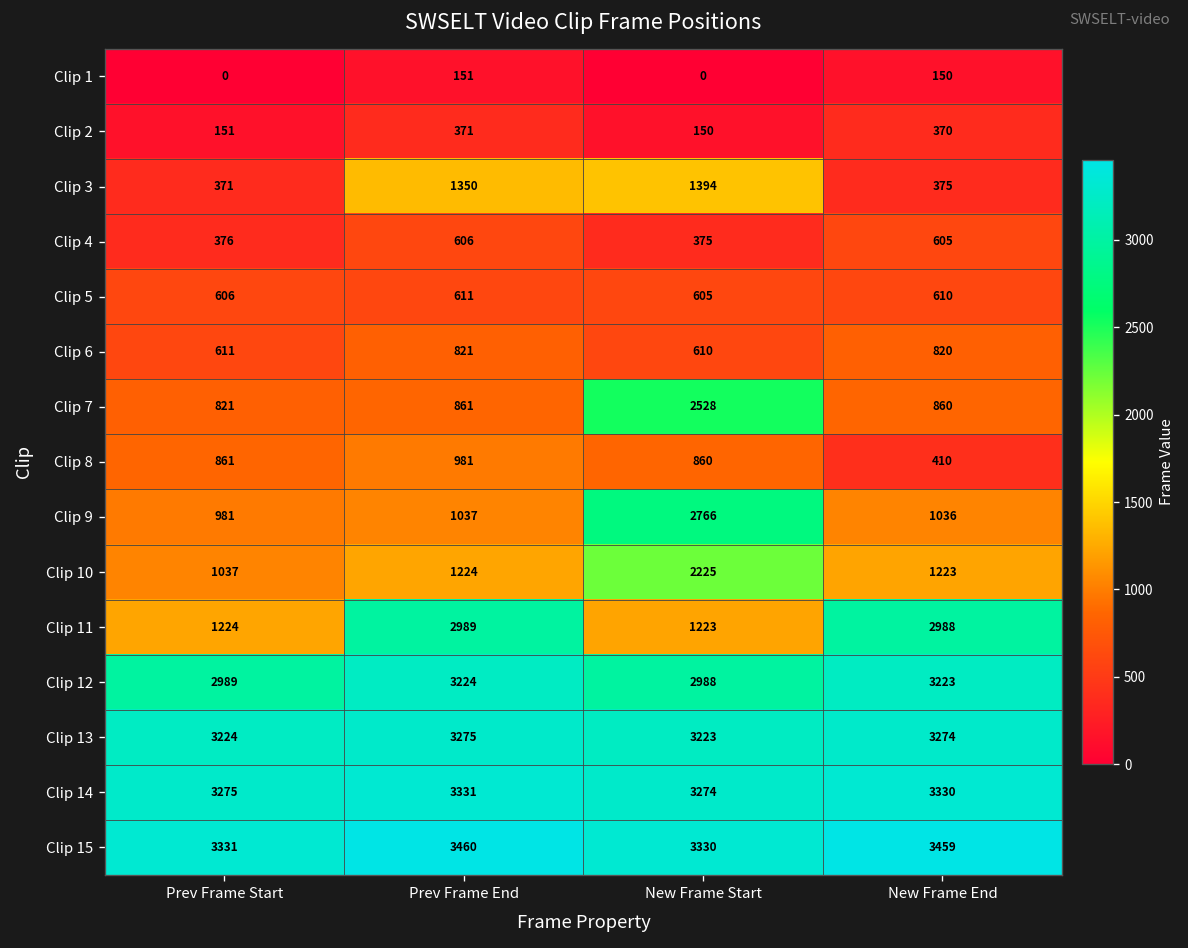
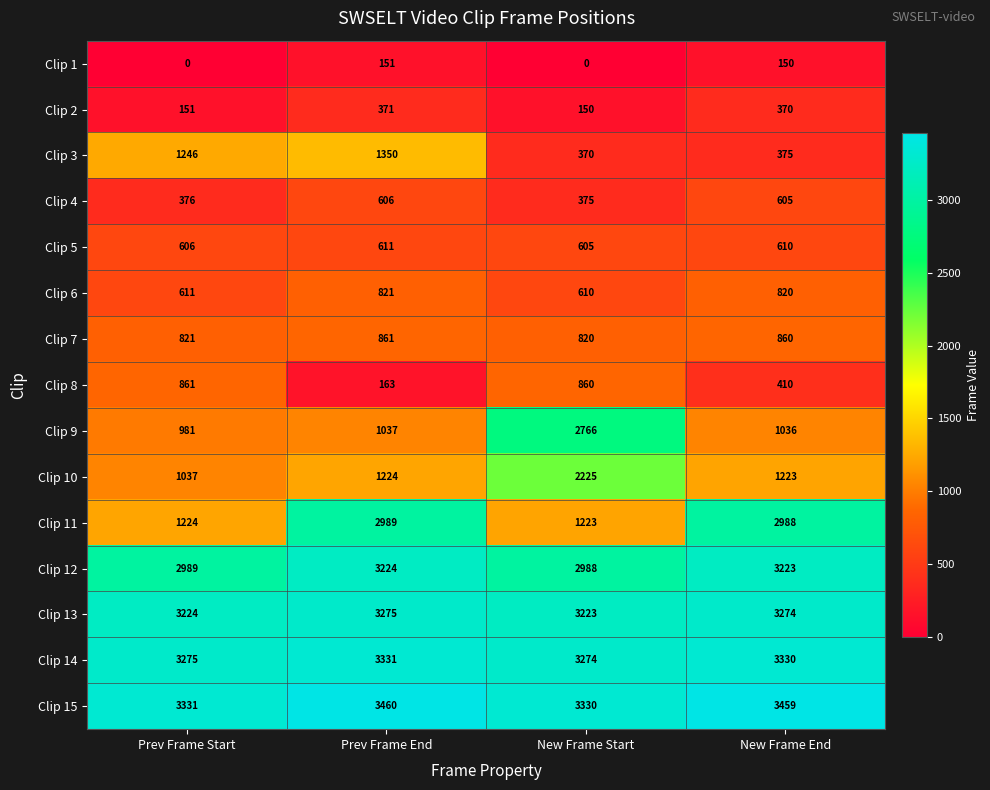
  {
    "Clip 1": {
      "Prev Frame Start": 0,
      "Prev Frame End": 151,
      "New Frame Start": 0,
      "New Frame End": 150
    },
    "Clip 2": {
      "Prev Frame Start": 151,
      "Prev Frame End": 371,
      "New Frame Start": 150,
      "New Frame End": 370
    },
    "Clip 3": {
-     "Prev Frame Start": 371,
+     "Prev Frame Start": 1246,
      "Prev Frame End": 1350,
-     "New Frame Start": 1394,
+     "New Frame Start": 370,
      "New Frame End": 375
    },
    "Clip 4": {
      "Prev Frame Start": 376,
      "Prev Frame End": 606,
      "New Frame Start": 375,
      "New Frame End": 605
    },
    "Clip 5": {
      "Prev Frame Start": 606,
      "Prev Frame End": 611,
      "New Frame Start": 605,
      "New Frame End": 610
    },
    "Clip 6": {
      "Prev Frame Start": 611,
      "Prev Frame End": 821,
      "New Frame Start": 610,
      "New Frame End": 820
    },
    "Clip 7": {
      "Prev Frame Start": 821,
      "Prev Frame End": 861,
-     "New Frame Start": 2528,
+     "New Frame Start": 820,
      "New Frame End": 860
    },
    "Clip 8": {
      "Prev Frame Start": 861,
-     "Prev Frame End": 981,
+     "Prev Frame End": 163,
      "New Frame Start": 860,
      "New Frame End": 410
    },
    "Clip 9": {
      "Prev Frame Start": 981,
      "Prev Frame End": 1037,
      "New Frame Start": 2766,
      "New Frame End": 1036
    },
    "Clip 10": {
      "Prev Frame Start": 1037,
      "Prev Frame End": 1224,
      "New Frame Start": 2225,
      "New Frame End": 1223
    },
    "Clip 11": {
      "Prev Frame Start": 1224,
      "Prev Frame End": 2989,
      "New Frame Start": 1223,
      "New Frame End": 2988
    },
    "Clip 12": {
      "Prev Frame Start": 2989,
      "Prev Frame End": 3224,
      "New Frame Start": 2988,
      "New Frame End": 3223
    },
    "Clip 13": {
      "Prev Frame Start": 3224,
      "Prev Frame End": 3275,
      "New Frame Start": 3223,
      "New Frame End": 3274
    },
    "Clip 14": {
      "Prev Frame Start": 3275,
      "Prev Frame End": 3331,
      "New Frame Start": 3274,
      "New Frame End": 3330
    },
    "Clip 15": {
      "Prev Frame Start": 3331,
      "Prev Frame End": 3460,
      "New Frame Start": 3330,
      "New Frame End": 3459
    }
  }
